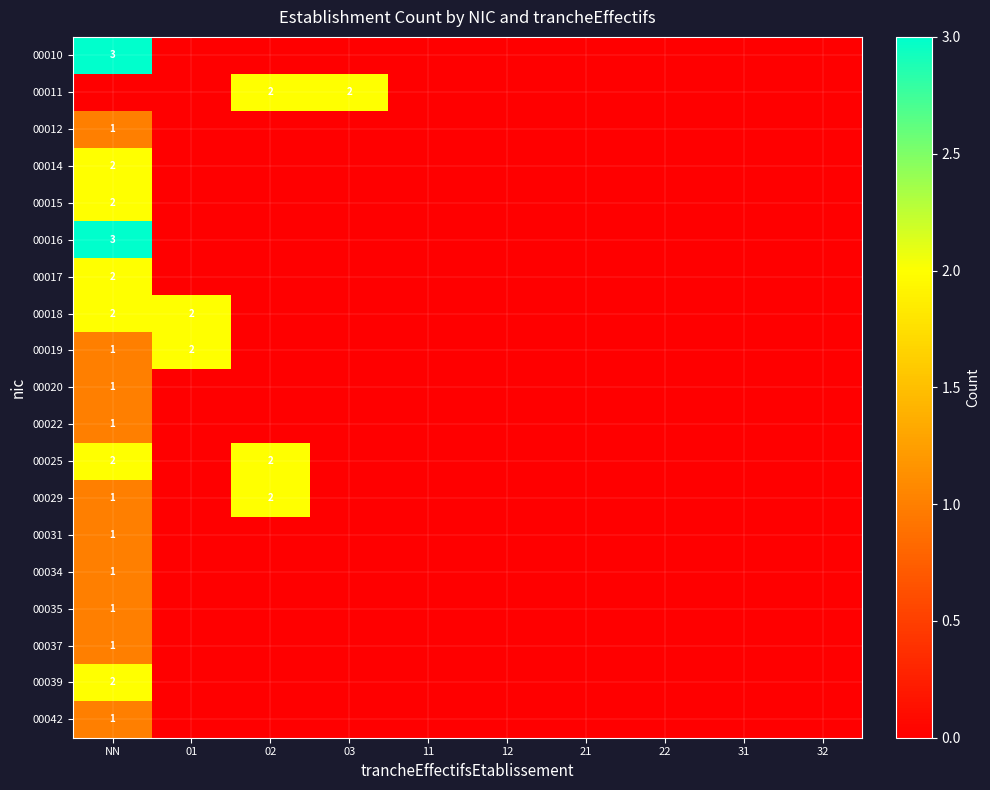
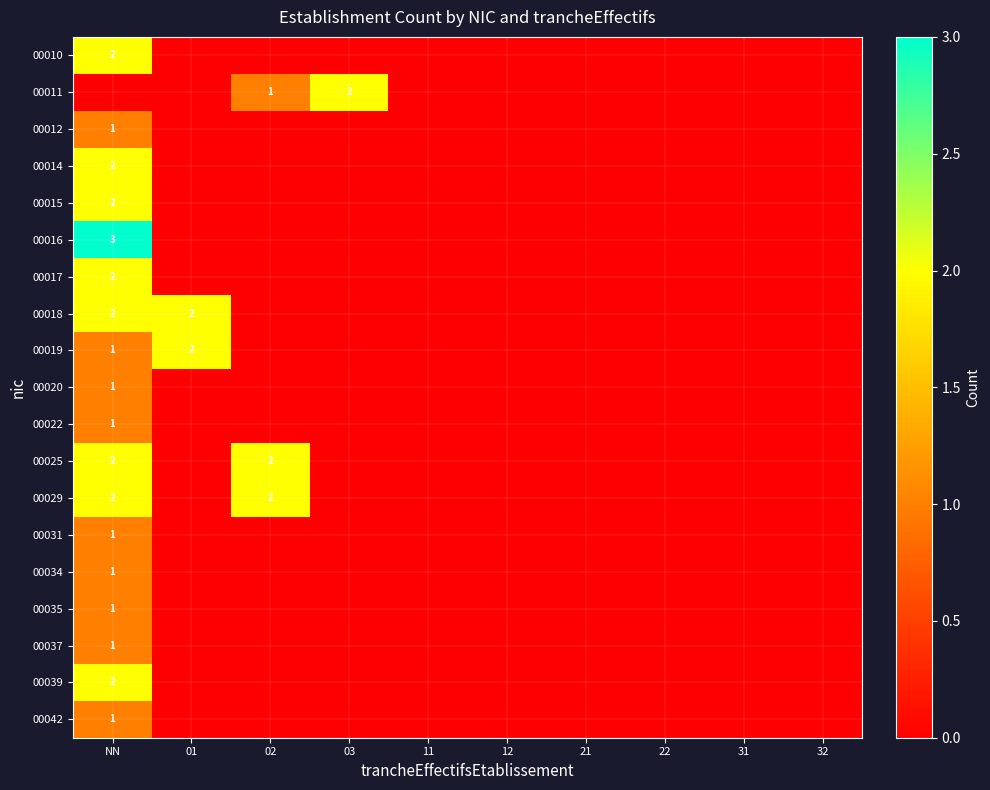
  {
    "00010": {
-     "NN": 3
+     "NN": 2
    },
    "00011": {
-     "02": 2,
+     "02": 1,
      "03": 2
    },
    "00012": {
      "NN": 1
    },
    "00014": {
      "NN": 2
    },
    "00015": {
      "NN": 2
    },
    "00016": {
      "NN": 3
    },
    "00017": {
      "NN": 2
    },
    "00018": {
      "NN": 2,
      "01": 2
    },
    "00019": {
      "NN": 1,
      "01": 2
    },
    "00020": {
      "NN": 1
    },
    "00022": {
      "NN": 1
    },
    "00025": {
      "NN": 2,
      "02": 2
    },
    "00029": {
-     "NN": 1,
+     "NN": 2,
      "02": 2
    },
    "00031": {
      "NN": 1
    },
    "00034": {
      "NN": 1
    },
    "00035": {
      "NN": 1
    },
    "00037": {
      "NN": 1
    },
    "00039": {
      "NN": 2
    },
    "00042": {
      "NN": 1
    }
  }
